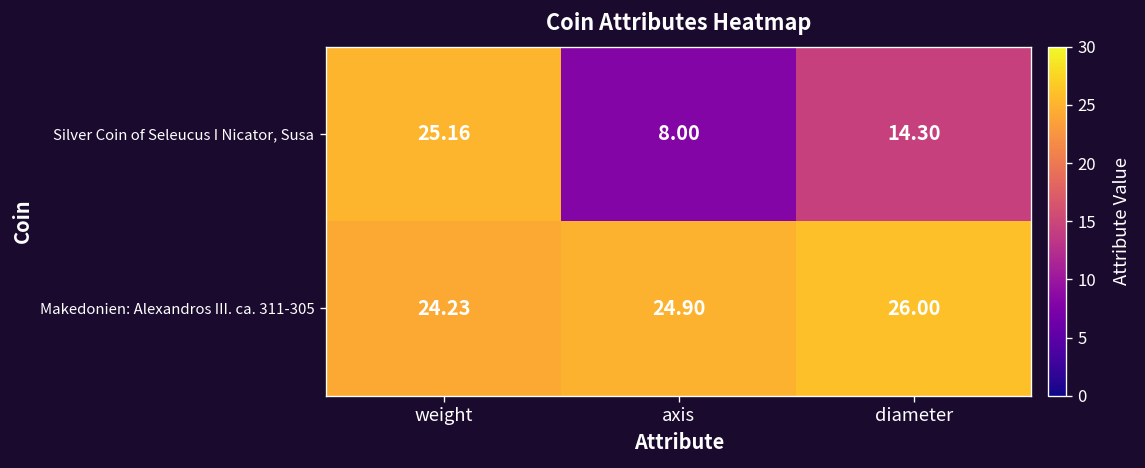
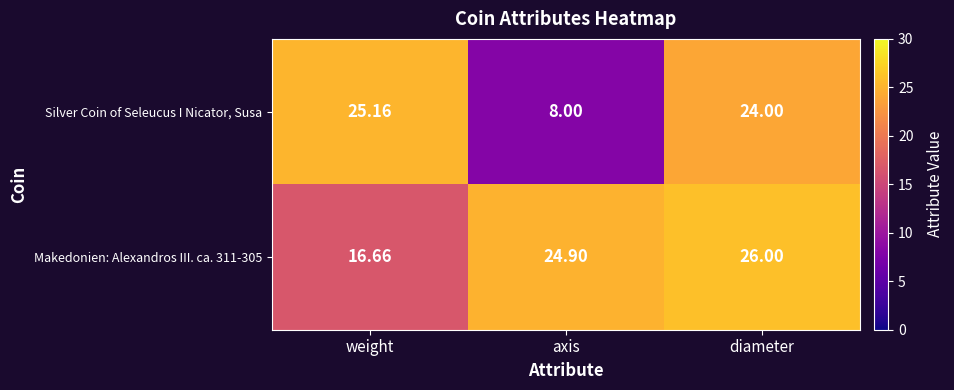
  {
    "Silver Coin of Seleucus I Nicator, Susa": {
      "weight": 25.16,
      "axis": 8.00,
-     "diameter": 14.30
+     "diameter": 24.00
    },
    "Makedonien: Alexandros III. ca. 311-305": {
-     "weight": 24.23,
+     "weight": 16.66,
      "axis": 24.90,
      "diameter": 26.00
    }
  }
